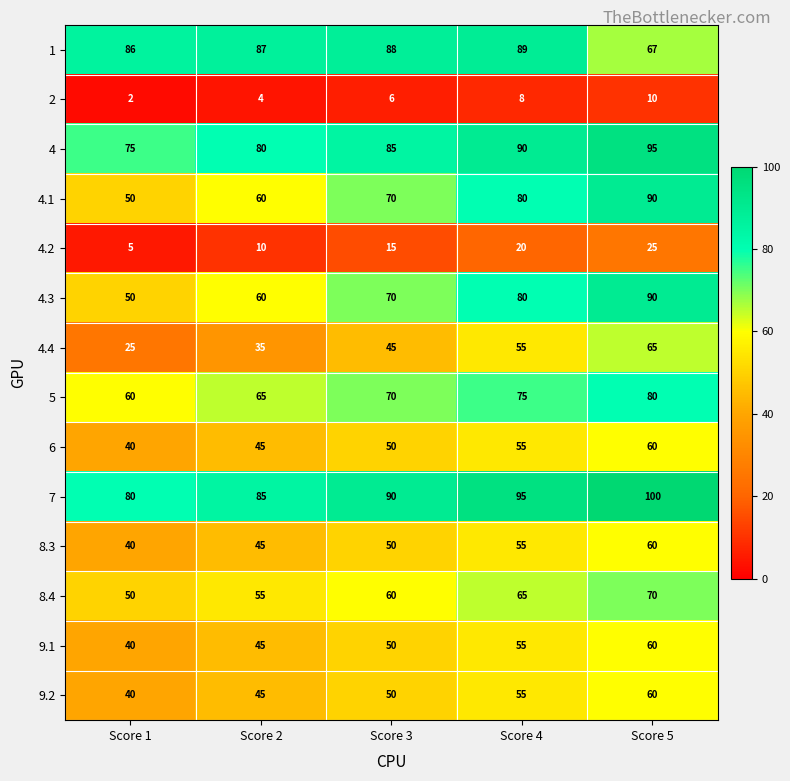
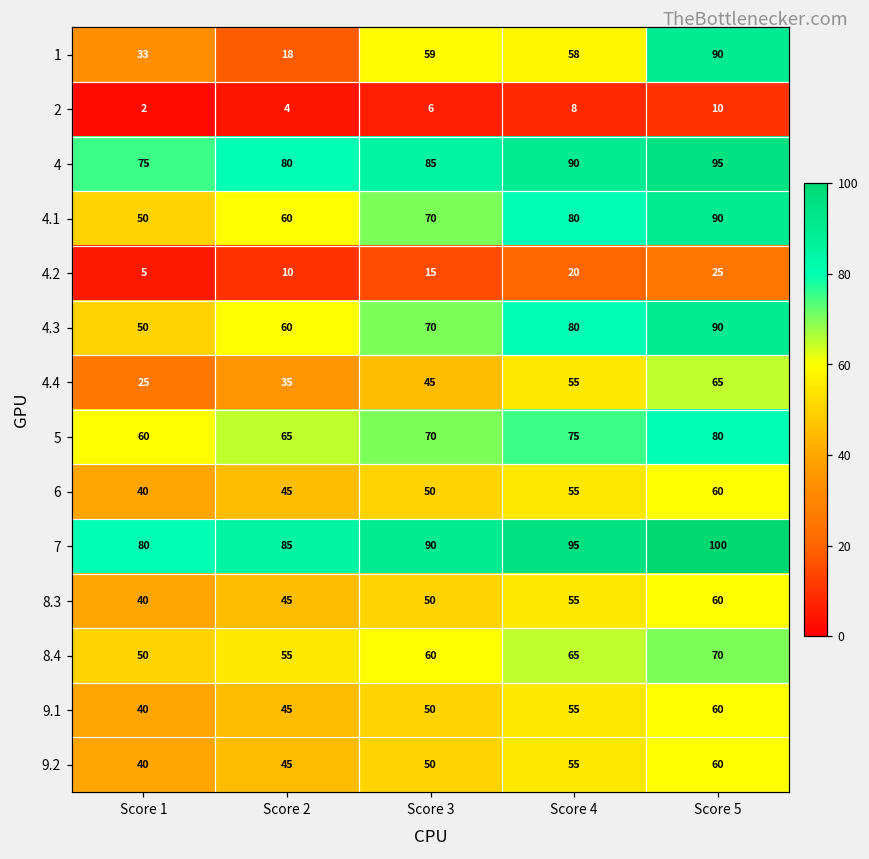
  {
    "1": {
-     "Score 1": 86,
-     "Score 2": 87,
-     "Score 3": 88,
-     "Score 4": 89,
-     "Score 5": 67
+     "Score 1": 33,
+     "Score 2": 18,
+     "Score 3": 59,
+     "Score 4": 58,
+     "Score 5": 90
    },
    "2": {
      "Score 1": 2,
      "Score 2": 4,
      "Score 3": 6,
      "Score 4": 8,
      "Score 5": 10
    },
    "4": {
      "Score 1": 75,
      "Score 2": 80,
      "Score 3": 85,
      "Score 4": 90,
      "Score 5": 95
    },
    "4.1": {
      "Score 1": 50,
      "Score 2": 60,
      "Score 3": 70,
      "Score 4": 80,
      "Score 5": 90
    },
    "4.2": {
      "Score 1": 5,
      "Score 2": 10,
      "Score 3": 15,
      "Score 4": 20,
      "Score 5": 25
    },
    "4.3": {
      "Score 1": 50,
      "Score 2": 60,
      "Score 3": 70,
      "Score 4": 80,
      "Score 5": 90
    },
    "4.4": {
      "Score 1": 25,
      "Score 2": 35,
      "Score 3": 45,
      "Score 4": 55,
      "Score 5": 65
    },
    "5": {
      "Score 1": 60,
      "Score 2": 65,
      "Score 3": 70,
      "Score 4": 75,
      "Score 5": 80
    },
    "6": {
      "Score 1": 40,
      "Score 2": 45,
      "Score 3": 50,
      "Score 4": 55,
      "Score 5": 60
    },
    "7": {
      "Score 1": 80,
      "Score 2": 85,
      "Score 3": 90,
      "Score 4": 95,
      "Score 5": 100
    },
    "8.3": {
      "Score 1": 40,
      "Score 2": 45,
      "Score 3": 50,
      "Score 4": 55,
      "Score 5": 60
    },
    "8.4": {
      "Score 1": 50,
      "Score 2": 55,
      "Score 3": 60,
      "Score 4": 65,
      "Score 5": 70
    },
    "9.1": {
      "Score 1": 40,
      "Score 2": 45,
      "Score 3": 50,
      "Score 4": 55,
      "Score 5": 60
    },
    "9.2": {
      "Score 1": 40,
      "Score 2": 45,
      "Score 3": 50,
      "Score 4": 55,
      "Score 5": 60
    }
  }
